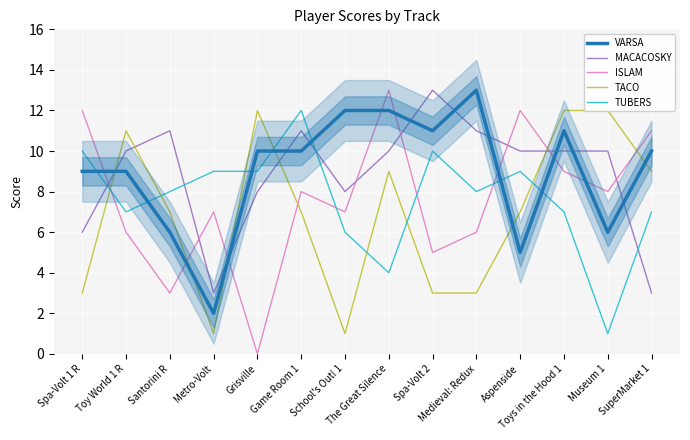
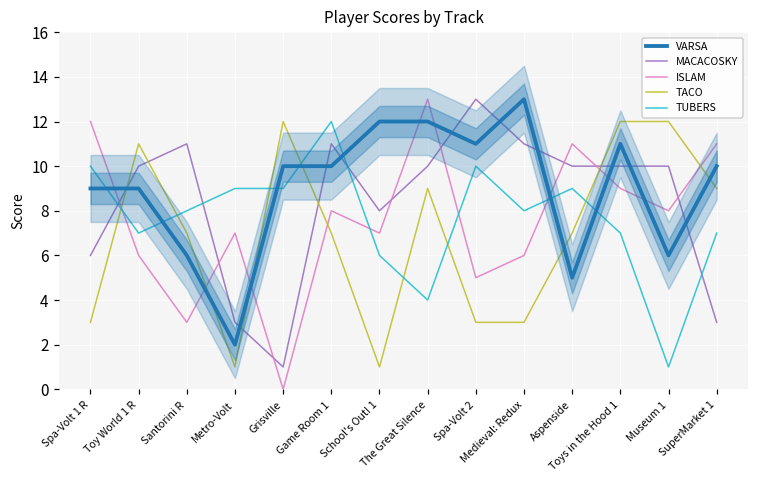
  {
    "MACACOSKY": {
      "Spa-Volt 1 R": 6,
      "Toy World 1 R": 10,
      "Santorini R": 11,
      "Metro-Volt": 3,
-     "Grisville": 8,
+     "Grisville": 1,
      "Game Room 1": 11,
      "School's Out! 1": 8,
      "The Great Silence": 10,
      "Spa-Volt 2": 13,
      "Medieval: Redux": 11,
      "Aspenside": 10,
      "Toys in the Hood 1": 10,
      "Museum 1": 10,
      "SuperMarket 1": 3
    },
    "ISLAM": {
      "Spa-Volt 1 R": 12,
      "Toy World 1 R": 6,
      "Santorini R": 3,
      "Metro-Volt": 7,
      "Grisville": 0,
      "Game Room 1": 8,
      "School's Out! 1": 7,
      "The Great Silence": 13,
      "Spa-Volt 2": 5,
      "Medieval: Redux": 6,
-     "Aspenside": 12,
+     "Aspenside": 11,
      "Toys in the Hood 1": 9,
      "Museum 1": 8,
      "SuperMarket 1": 11
    },
    "TACO": {
      "Spa-Volt 1 R": 3,
      "Toy World 1 R": 11,
      "Santorini R": 7,
      "Metro-Volt": 1,
      "Grisville": 12,
      "Game Room 1": 7,
      "School's Out! 1": 1,
      "The Great Silence": 9,
      "Spa-Volt 2": 3,
      "Medieval: Redux": 3,
      "Aspenside": 7,
      "Toys in the Hood 1": 12,
      "SuperMarket 1": 9
    },
    "TUBERS": {
      "Spa-Volt 1 R": 10,
      "Toy World 1 R": 7,
      "Santorini R": 8,
      "Metro-Volt": 9,
      "Grisville": 9,
      "Game Room 1": 12,
      "School's Out! 1": 6,
      "The Great Silence": 4,
      "Spa-Volt 2": 10,
      "Medieval: Redux": 8,
      "Aspenside": 9,
      "Toys in the Hood 1": 7,
      "Museum 1": 1,
      "SuperMarket 1": 7
    }
  }
